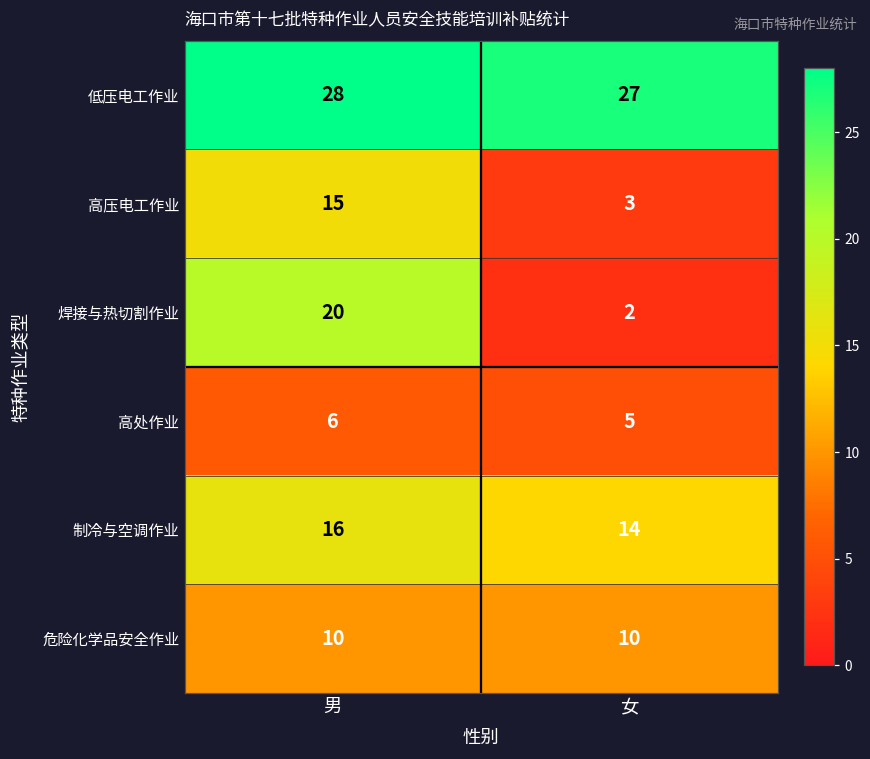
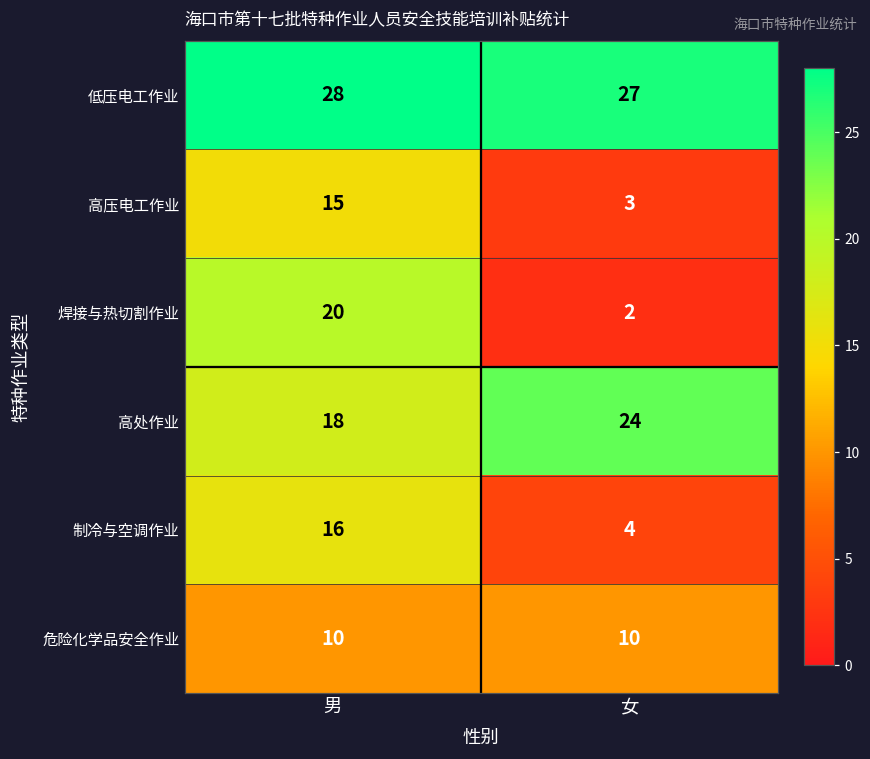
  {
    "低压电工作业": {
      "男": 28,
      "女": 27
    },
    "高压电工作业": {
      "男": 15,
      "女": 3
    },
    "焊接与热切割作业": {
      "男": 20,
      "女": 2
    },
    "高处作业": {
-     "男": 6,
-     "女": 5
+     "男": 18,
+     "女": 24
    },
    "制冷与空调作业": {
      "男": 16,
-     "女": 14
+     "女": 4
    },
    "危险化学品安全作业": {
      "男": 10,
      "女": 10
    }
  }
